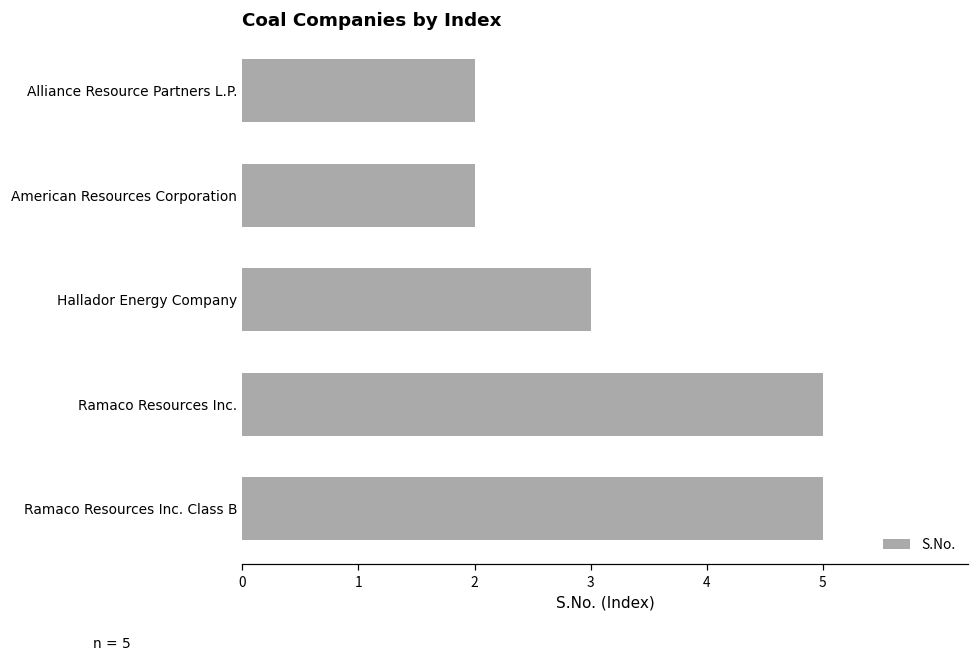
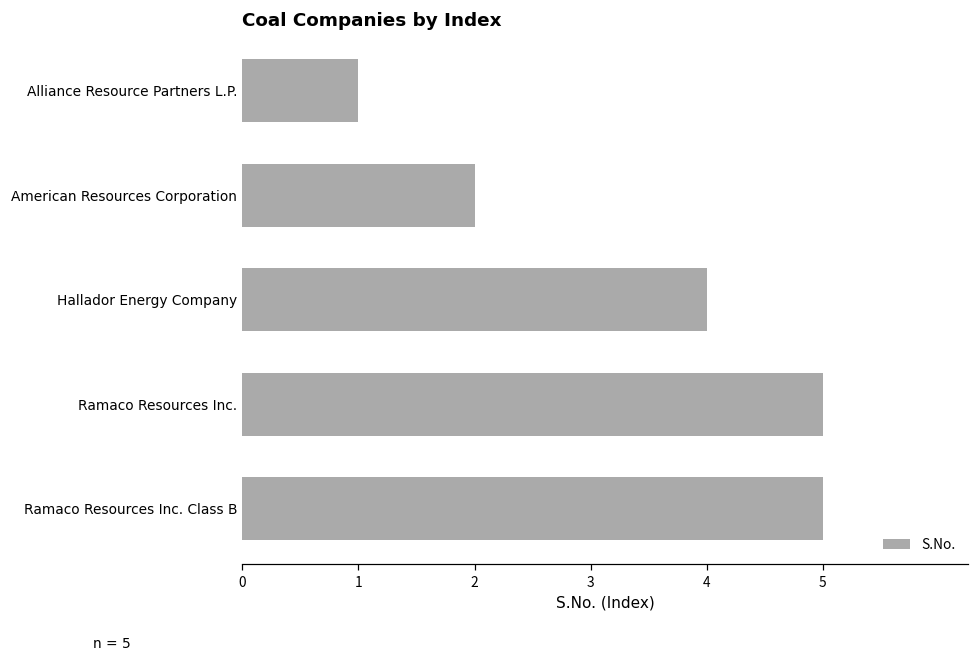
  {
-   "Alliance Resource Partners L.P.": 2,
+   "Alliance Resource Partners L.P.": 1,
    "American Resources Corporation": 2,
-   "Hallador Energy Company": 3,
+   "Hallador Energy Company": 4,
    "Ramaco Resources Inc.": 5,
    "Ramaco Resources Inc. Class B": 5
  }
